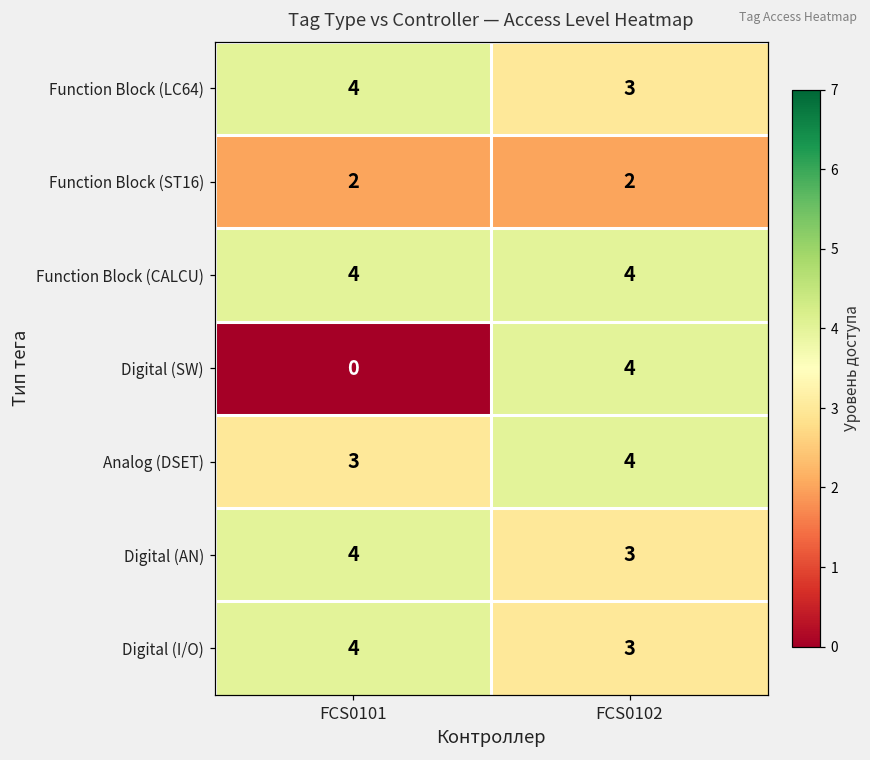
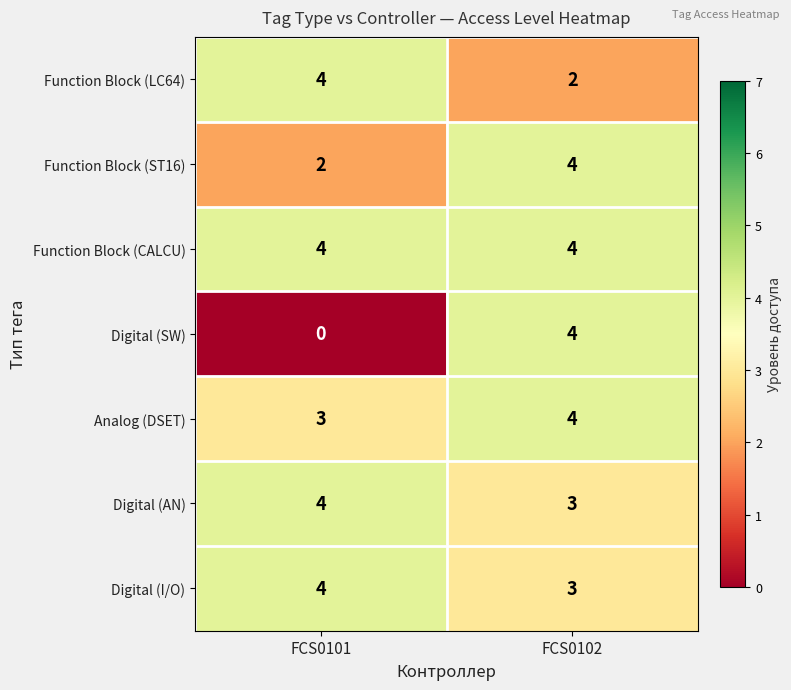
  {
    "Function Block (LC64)": {
      "FCS0101": 4,
-     "FCS0102": 3
+     "FCS0102": 2
    },
    "Function Block (ST16)": {
      "FCS0101": 2,
-     "FCS0102": 2
+     "FCS0102": 4
    },
    "Function Block (CALCU)": {
      "FCS0101": 4,
      "FCS0102": 4
    },
    "Digital (SW)": {
      "FCS0101": 0,
      "FCS0102": 4
    },
    "Analog (DSET)": {
      "FCS0101": 3,
      "FCS0102": 4
    },
    "Digital (AN)": {
      "FCS0101": 4,
      "FCS0102": 3
    },
    "Digital (I/O)": {
      "FCS0101": 4,
      "FCS0102": 3
    }
  }
